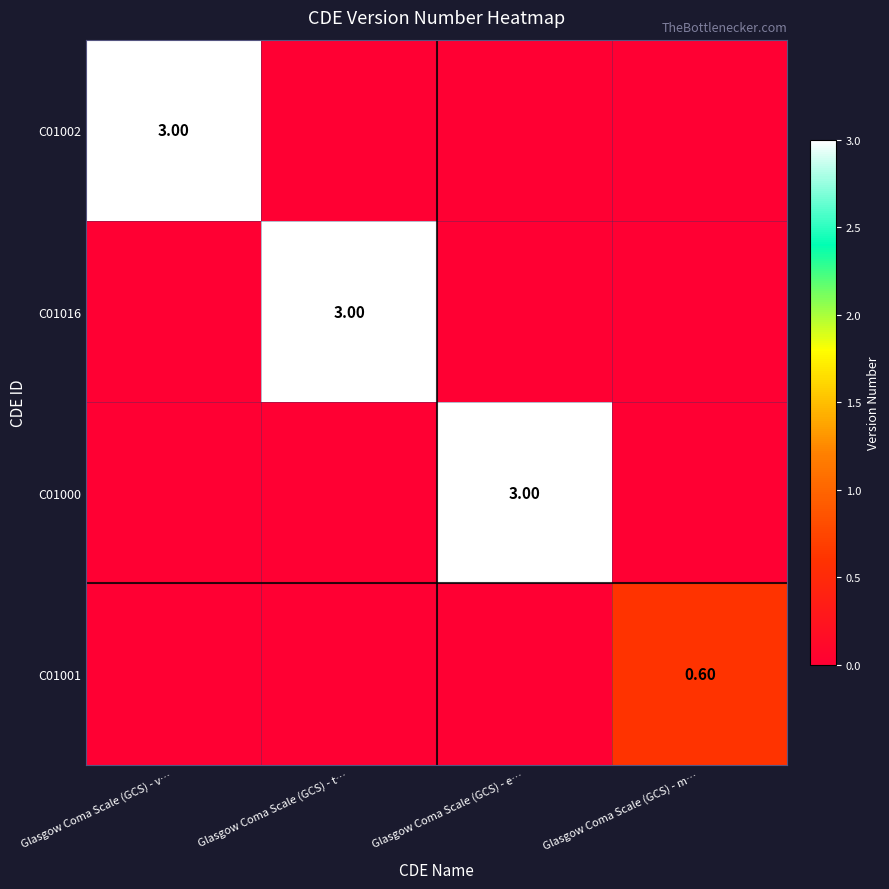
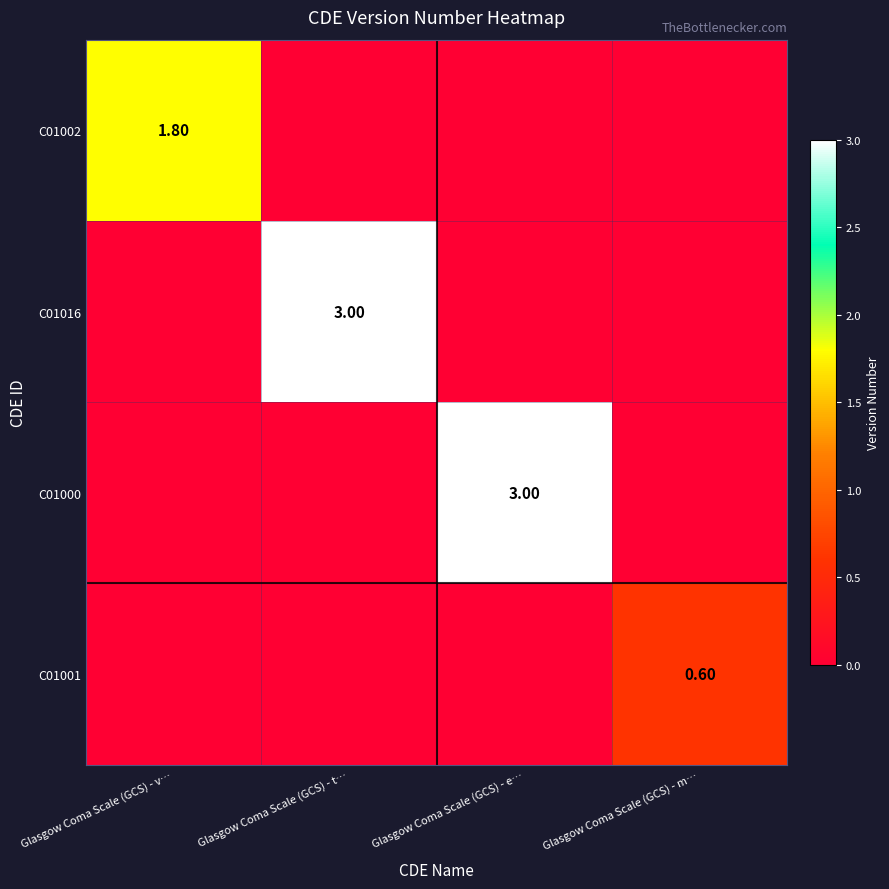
  {
    "C01002": {
-     "Glasgow Coma Scale (GCS) - v…": 3.00
+     "Glasgow Coma Scale (GCS) - v…": 1.80
    },
    "C01016": {
      "Glasgow Coma Scale (GCS) - t…": 3.00
    },
    "C01000": {
      "Glasgow Coma Scale (GCS) - e…": 3.00
    },
    "C01001": {
      "Glasgow Coma Scale (GCS) - m…": 0.60
    }
  }
